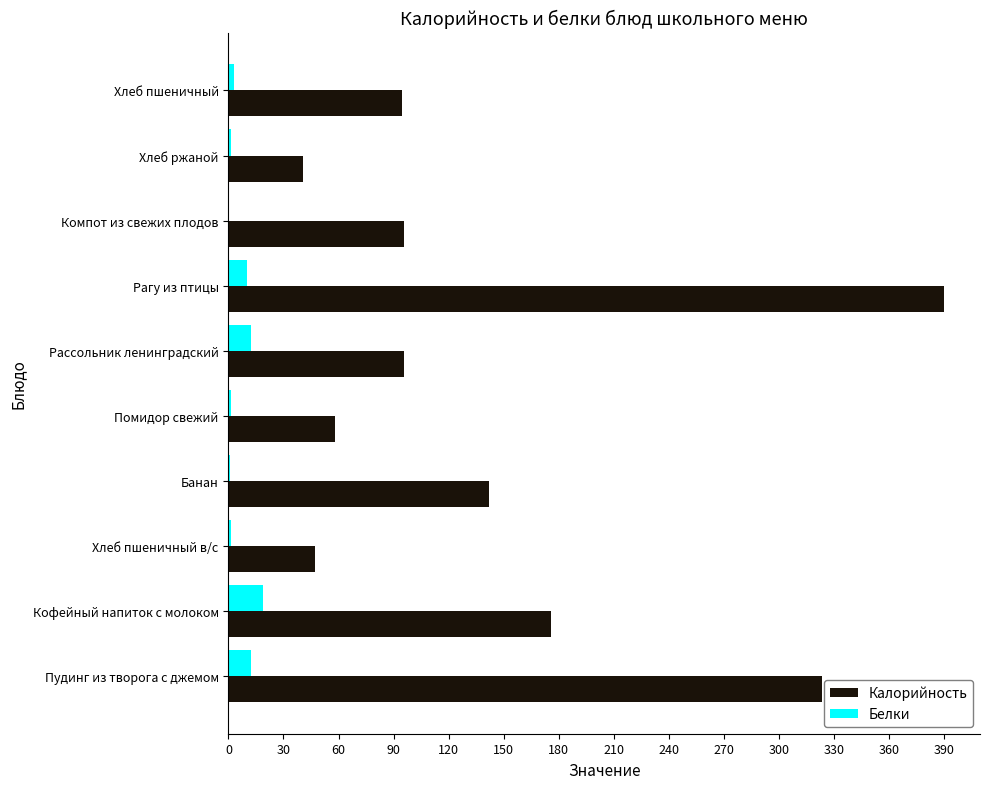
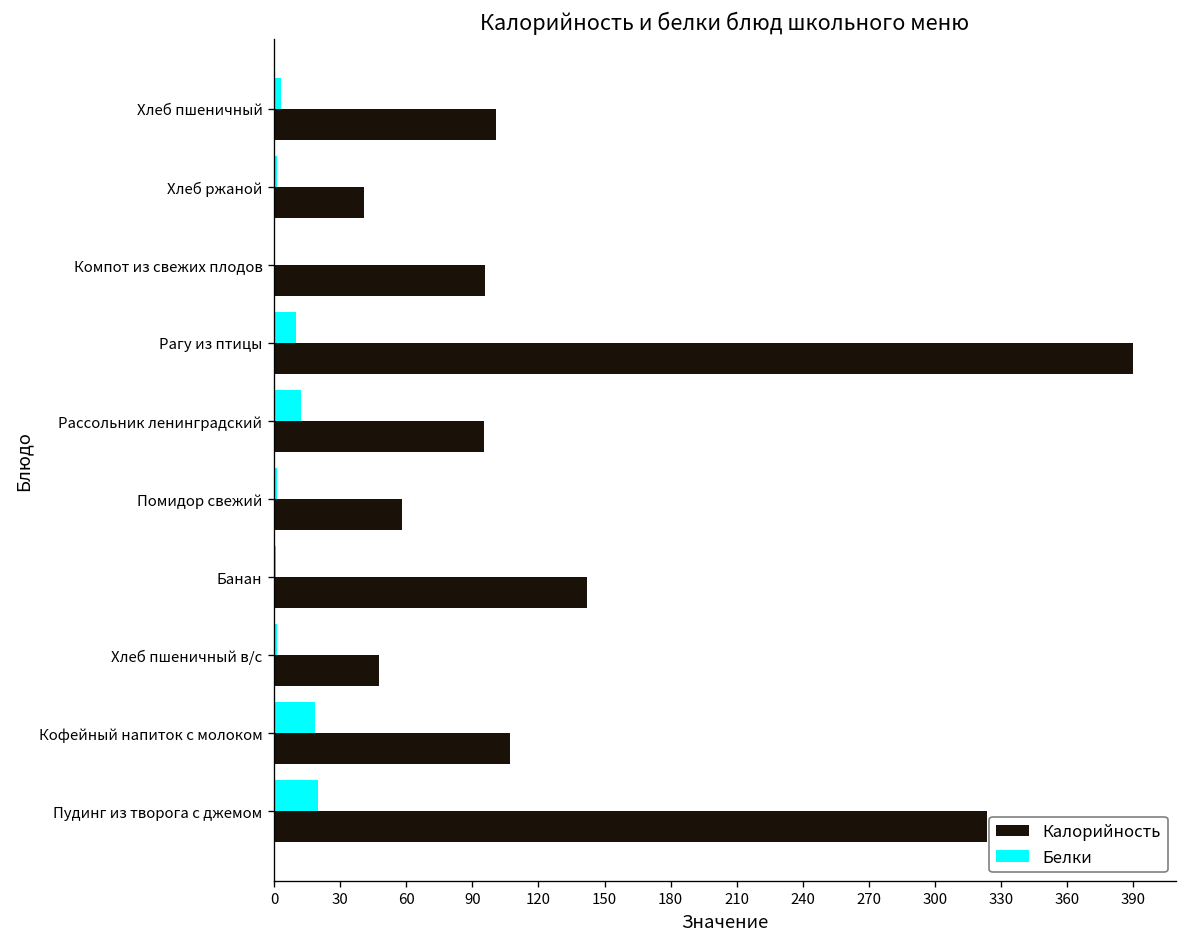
  {
    "Калорийность": {
-     "Хлеб пшеничный": 95,
+     "Хлеб пшеничный": 101,
      "Хлеб ржаной": 41,
      "Компот из свежих плодов": 96,
      "Рагу из птицы": 390,
      "Рассольник ленинградский": 96,
      "Помидор свежий": 58,
      "Банан": 142,
      "Хлеб пшеничный в/с": 47,
-     "Кофейный напиток с молоком": 176,
+     "Кофейный напиток с молоком": 107,
      "Пудинг из творога с джемом": 324
    },
    "Белки": {
      "Хлеб пшеничный": 3,
      "Рагу из птицы": 10,
      "Рассольник ленинградский": 12,
      "Хлеб пшеничный в/с": 2,
      "Кофейный напиток с молоком": 19,
-     "Пудинг из творога с джемом": 12
+     "Пудинг из творога с джемом": 20
    }
  }
